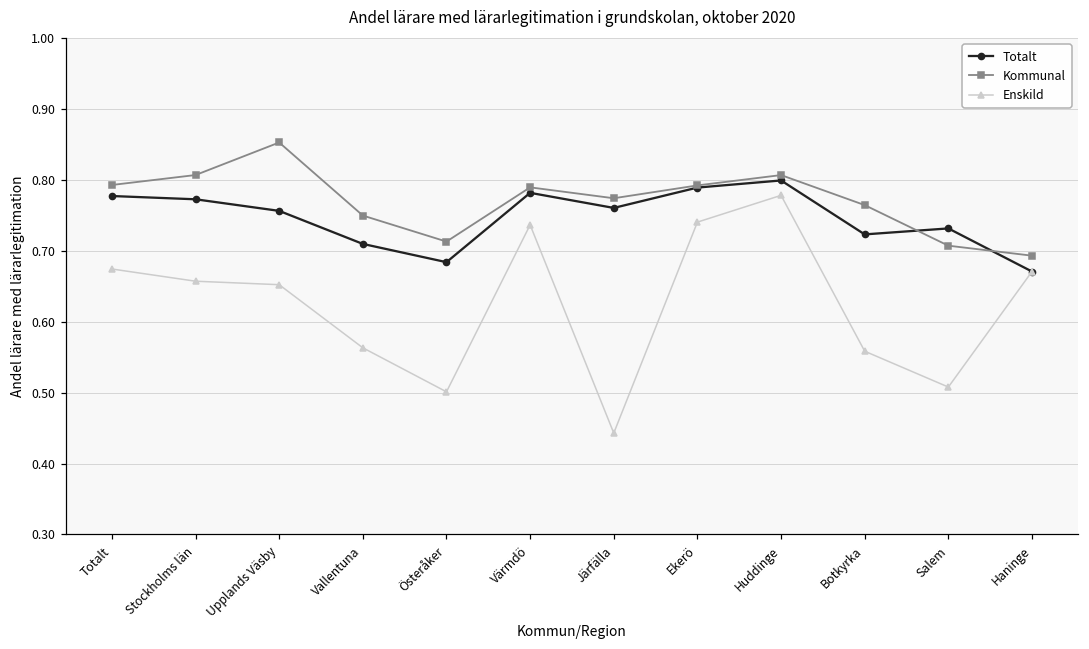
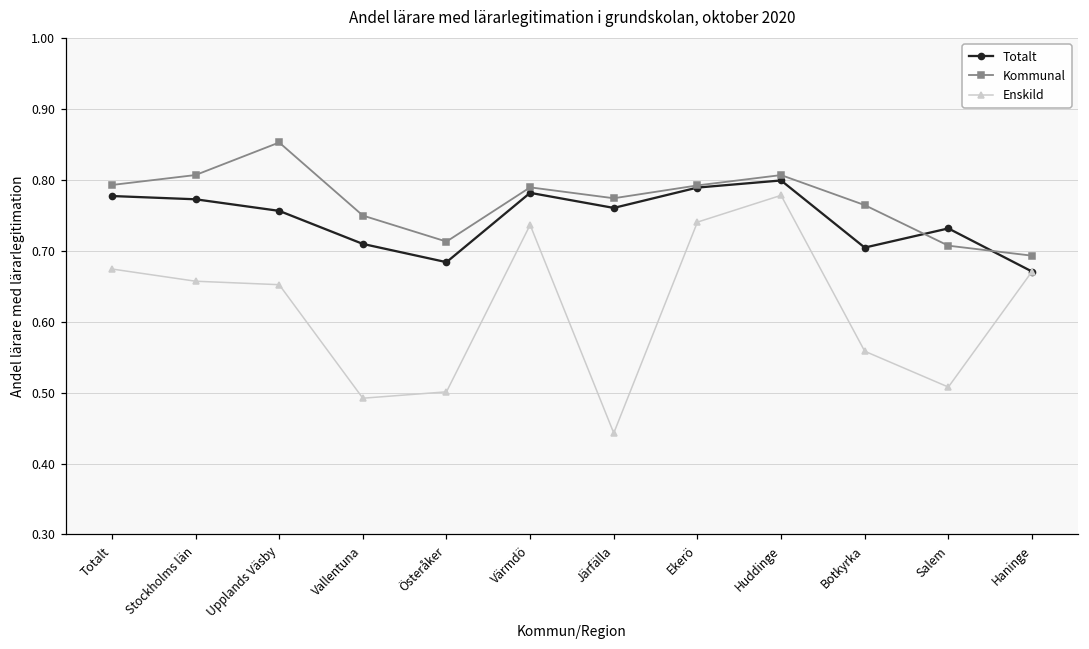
  {
    "Totalt": {
      "Totalt": 0.78,
      "Stockholms län": 0.77,
      "Upplands Väsby": 0.76,
      "Vallentuna": 0.71,
      "Österåker": 0.68,
      "Värmdö": 0.78,
      "Järfälla": 0.76,
      "Huddinge": 0.80,
-     "Botkyrka": 0.72,
+     "Botkyrka": 0.70,
      "Salem": 0.73
    },
    "Kommunal": {
      "Totalt": 0.79,
      "Stockholms län": 0.81,
      "Upplands Väsby": 0.85,
      "Vallentuna": 0.75,
      "Österåker": 0.71,
      "Värmdö": 0.79,
      "Järfälla": 0.77,
      "Huddinge": 0.81,
      "Botkyrka": 0.76,
      "Salem": 0.71,
      "Haninge": 0.69
    },
    "Enskild": {
      "Totalt": 0.67,
      "Stockholms län": 0.66,
      "Upplands Väsby": 0.65,
-     "Vallentuna": 0.56,
+     "Vallentuna": 0.49,
      "Österåker": 0.50,
      "Värmdö": 0.74,
      "Järfälla": 0.44,
      "Ekerö": 0.74,
      "Huddinge": 0.78,
      "Botkyrka": 0.56,
      "Salem": 0.51
    }
  }
